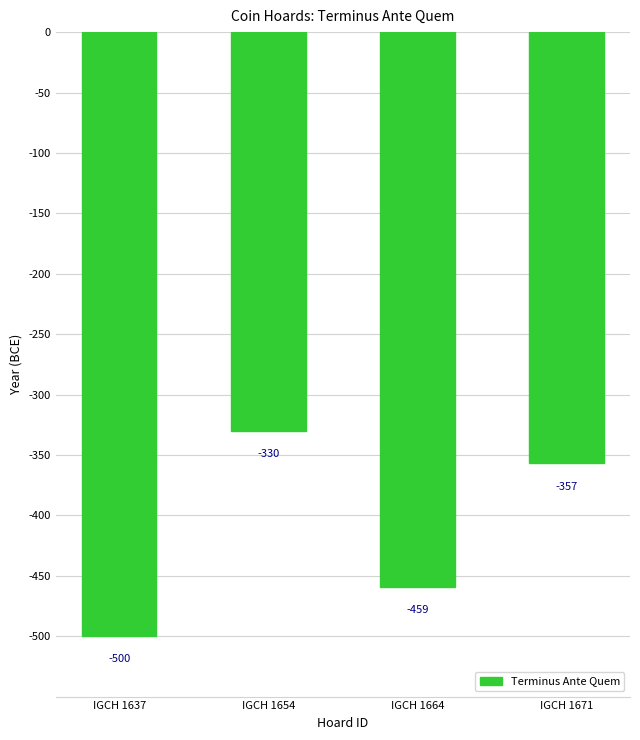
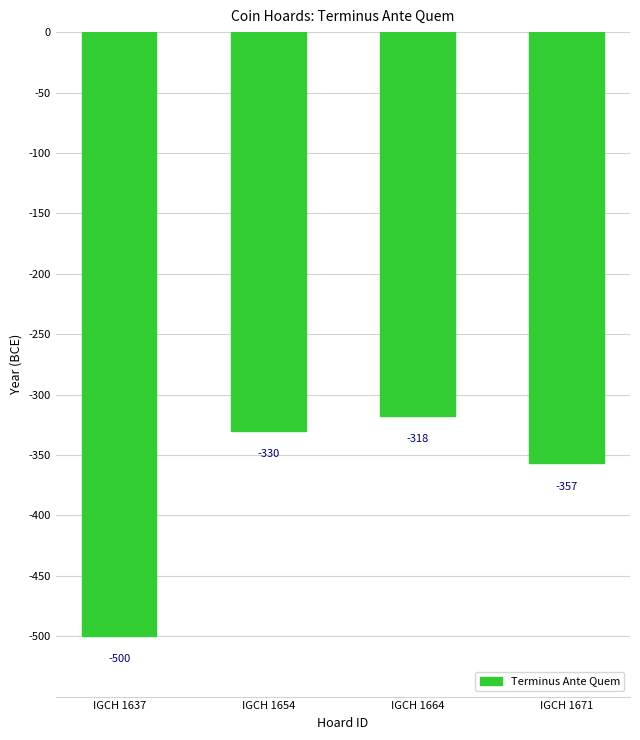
  {
    "IGCH 1637": -500,
    "IGCH 1654": -330,
-   "IGCH 1664": -459,
+   "IGCH 1664": -318,
    "IGCH 1671": -357
  }
